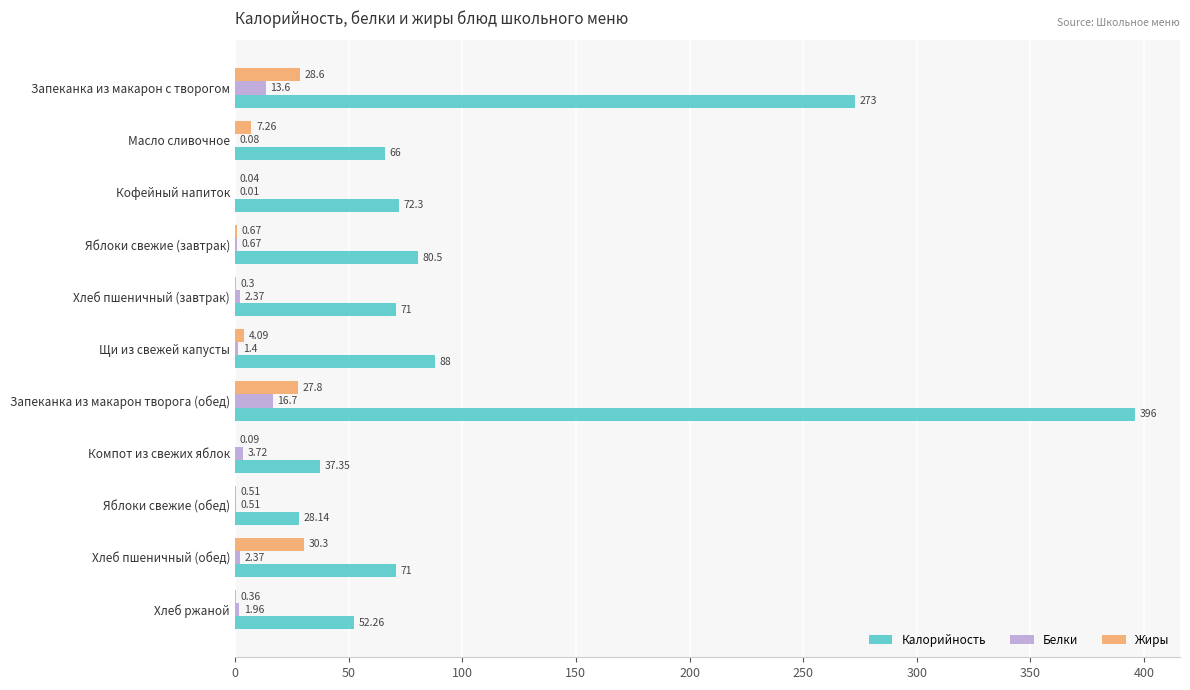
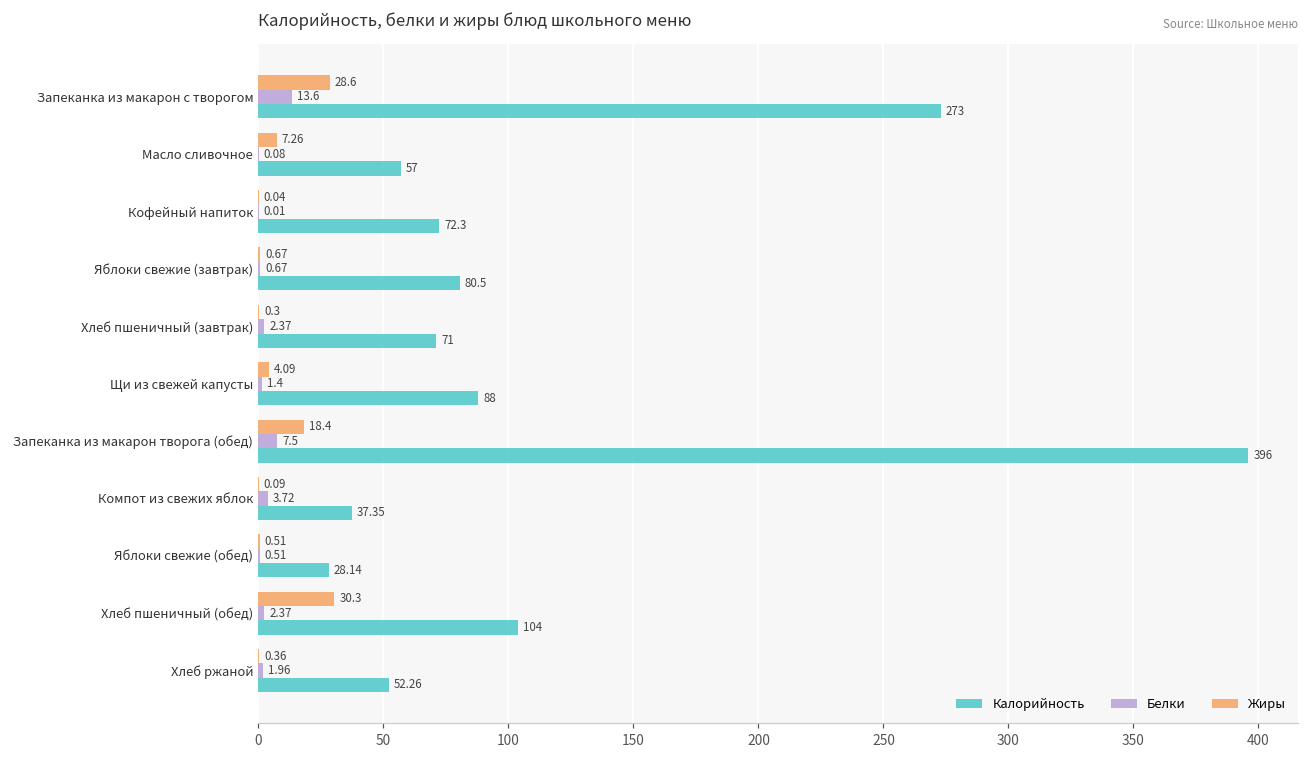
  {
    "Калорийность": {
      "Запеканка из макарон с творогом": 273,
-     "Масло сливочное": 66,
+     "Масло сливочное": 57,
      "Кофейный напиток": 72.3,
      "Яблоки свежие (завтрак)": 80.5,
      "Хлеб пшеничный (завтрак)": 71,
      "Щи из свежей капусты": 88,
      "Запеканка из макарон творога (обед)": 396,
      "Компот из свежих яблок": 37.35,
      "Яблоки свежие (обед)": 28.14,
-     "Хлеб пшеничный (обед)": 71,
+     "Хлеб пшеничный (обед)": 104,
      "Хлеб ржаной": 52.26
    },
    "Белки": {
      "Запеканка из макарон с творогом": 13.6,
      "Масло сливочное": 0.08,
      "Кофейный напиток": 0.01,
      "Яблоки свежие (завтрак)": 0.67,
      "Хлеб пшеничный (завтрак)": 2.37,
      "Щи из свежей капусты": 1.4,
-     "Запеканка из макарон творога (обед)": 16.7,
+     "Запеканка из макарон творога (обед)": 7.5,
      "Компот из свежих яблок": 3.72,
      "Яблоки свежие (обед)": 0.51,
      "Хлеб пшеничный (обед)": 2.37,
      "Хлеб ржаной": 1.96
    },
    "Жиры": {
      "Запеканка из макарон с творогом": 28.6,
      "Масло сливочное": 7.26,
      "Кофейный напиток": 0.04,
      "Яблоки свежие (завтрак)": 0.67,
      "Хлеб пшеничный (завтрак)": 0.3,
      "Щи из свежей капусты": 4.09,
-     "Запеканка из макарон творога (обед)": 27.8,
+     "Запеканка из макарон творога (обед)": 18.4,
      "Компот из свежих яблок": 0.09,
      "Яблоки свежие (обед)": 0.51,
      "Хлеб пшеничный (обед)": 30.3,
      "Хлеб ржаной": 0.36
    }
  }
